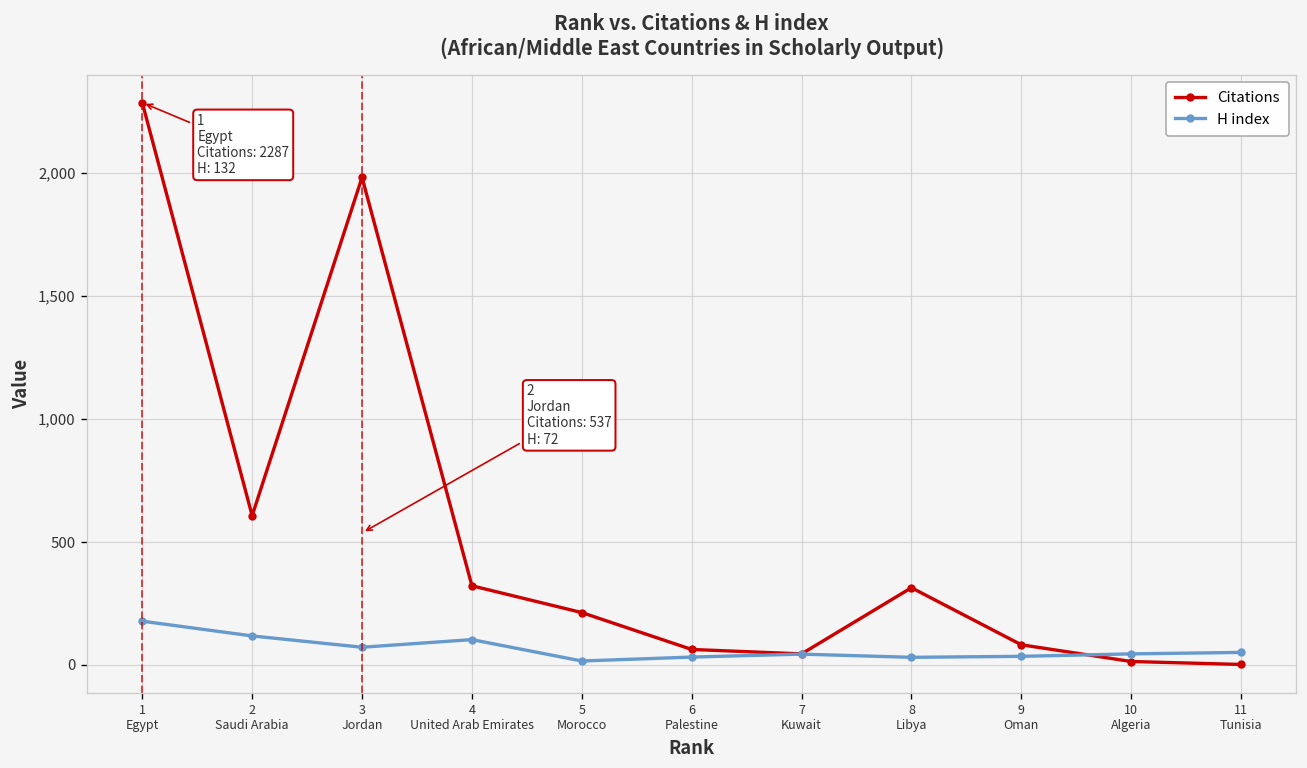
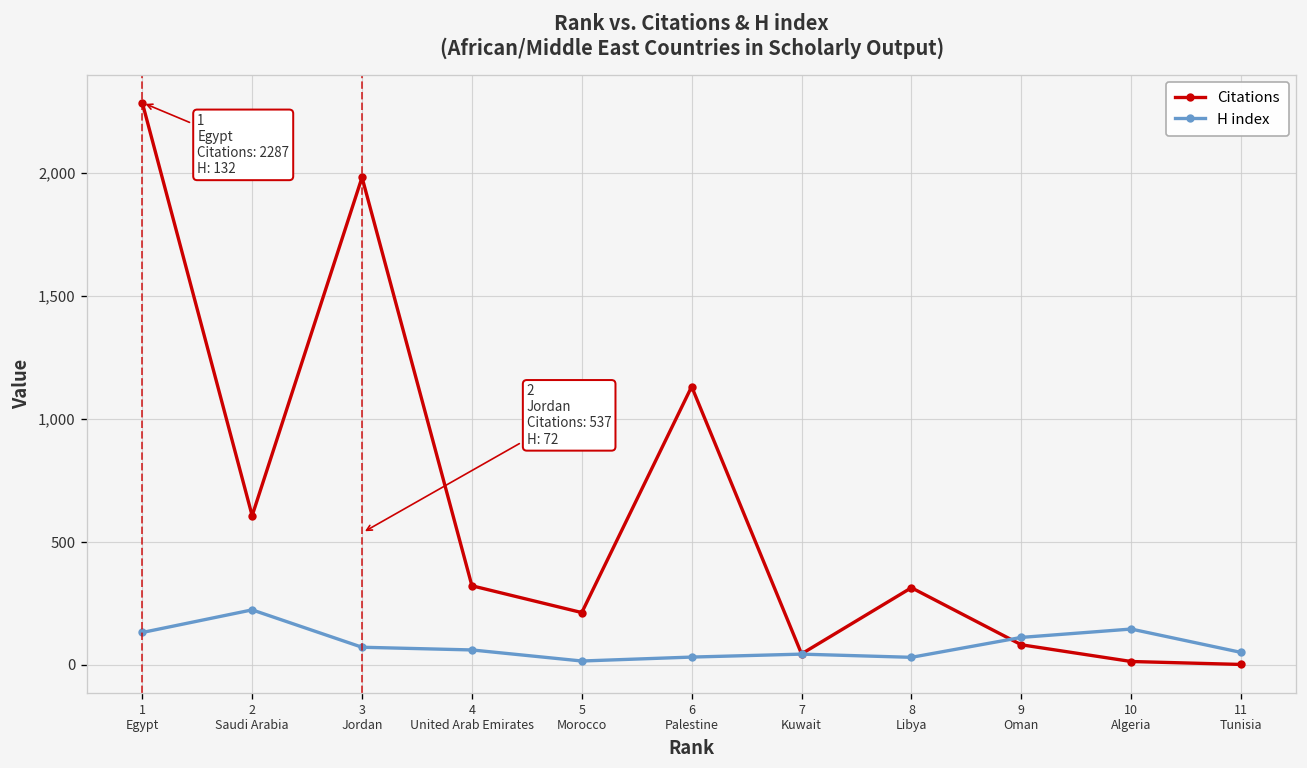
  {
    "Citations": {
      "2 Saudi Arabia": "610",
      "3 Jordan": "1,980",
      "4 United Arab Emirates": "320",
      "5 Morocco": "210",
-     "6 Palestine": "60",
+     "6 Palestine": "1,130",
      "8 Libya": "310",
      "9 Oman": "80",
      "10 Algeria": "10",
      "11 Tunisia": "0"
    },
    "H index": {
-     "1 Egypt": "180",
-     "2 Saudi Arabia": "120",
+     "1 Egypt": "130",
+     "2 Saudi Arabia": "220",
      "3 Jordan": "70",
-     "4 United Arab Emirates": "100",
+     "4 United Arab Emirates": "60",
      "5 Morocco": "20",
      "6 Palestine": "30",
      "8 Libya": "30",
-     "9 Oman": "40",
-     "10 Algeria": "50",
+     "9 Oman": "110",
+     "10 Algeria": "150",
      "11 Tunisia": "50"
    }
  }
